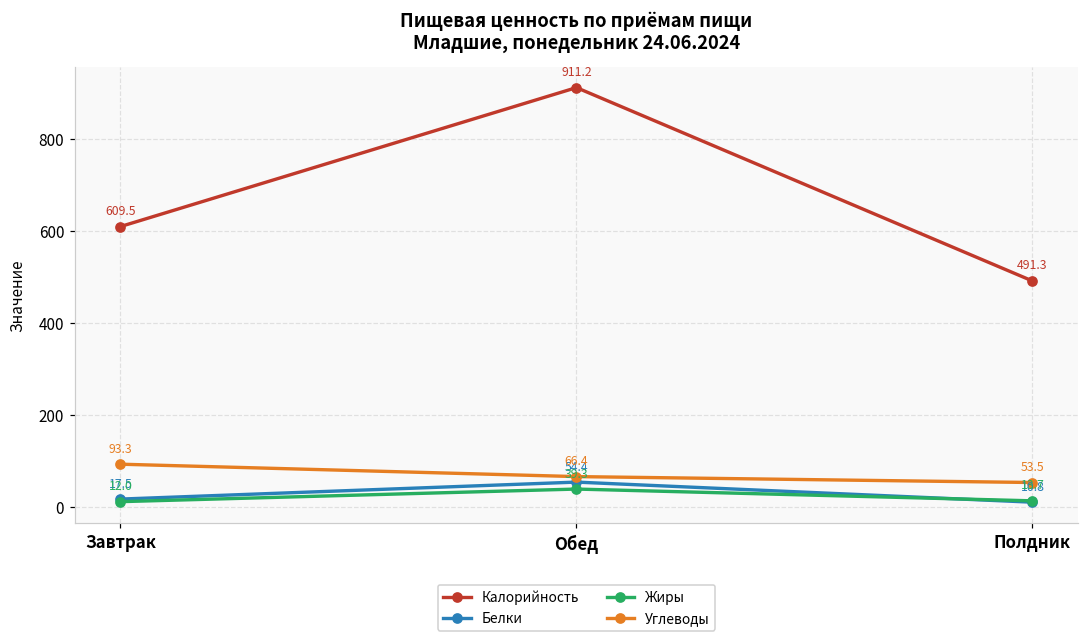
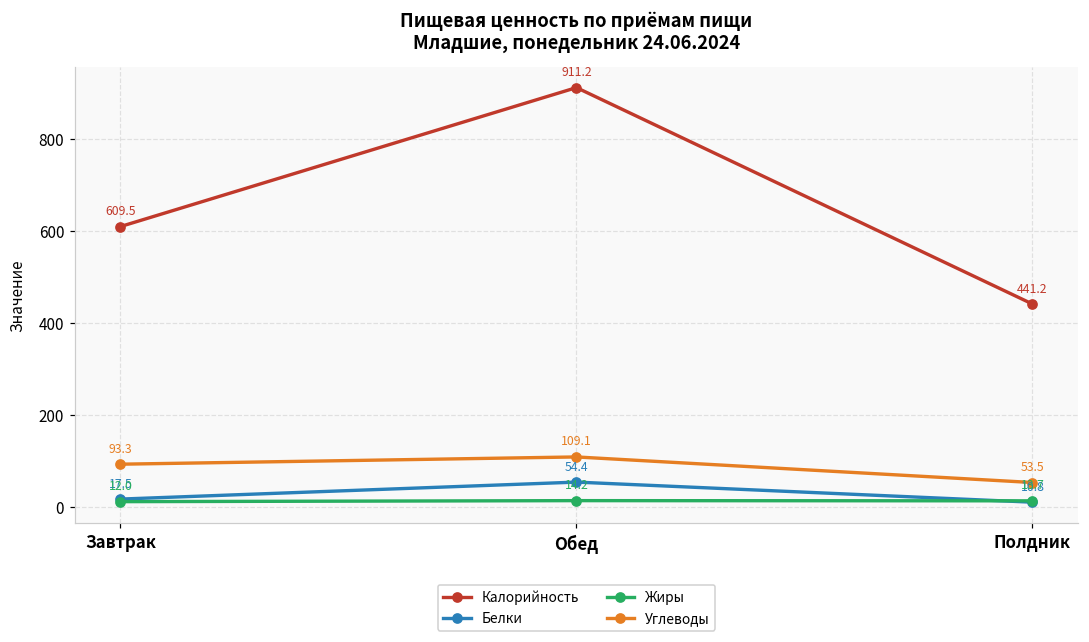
  {
    "Калорийность": {
      "Завтрак": 609.5,
      "Обед": 911.2,
-     "Полдник": 491.3
+     "Полдник": 441.2
    },
    "Жиры": {
-     "Обед": 39.3
+     "Обед": 14.2
    },
    "Углеводы": {
      "Завтрак": 93.3,
-     "Обед": 66.4,
+     "Обед": 109.1,
      "Полдник": 53.5
    }
  }
